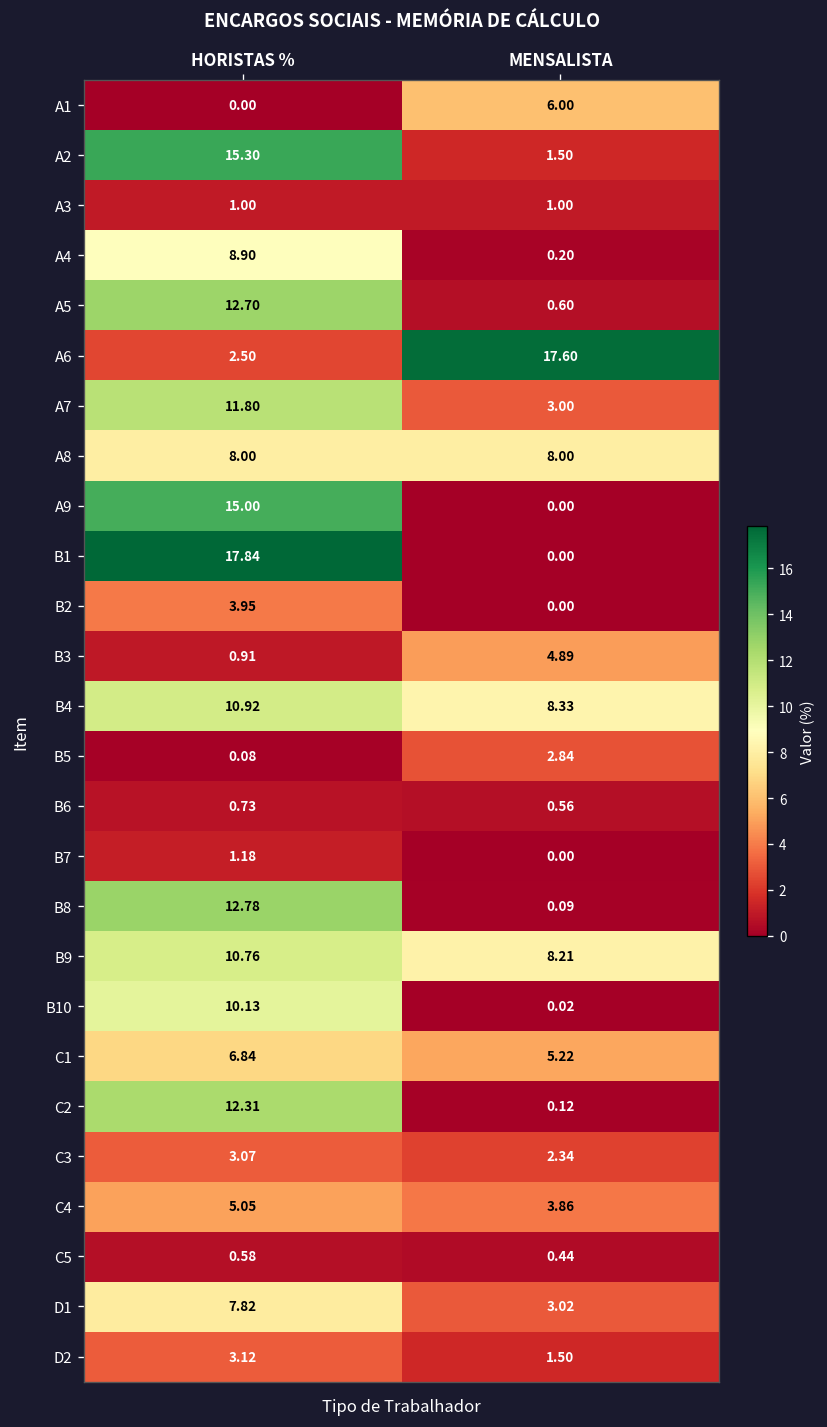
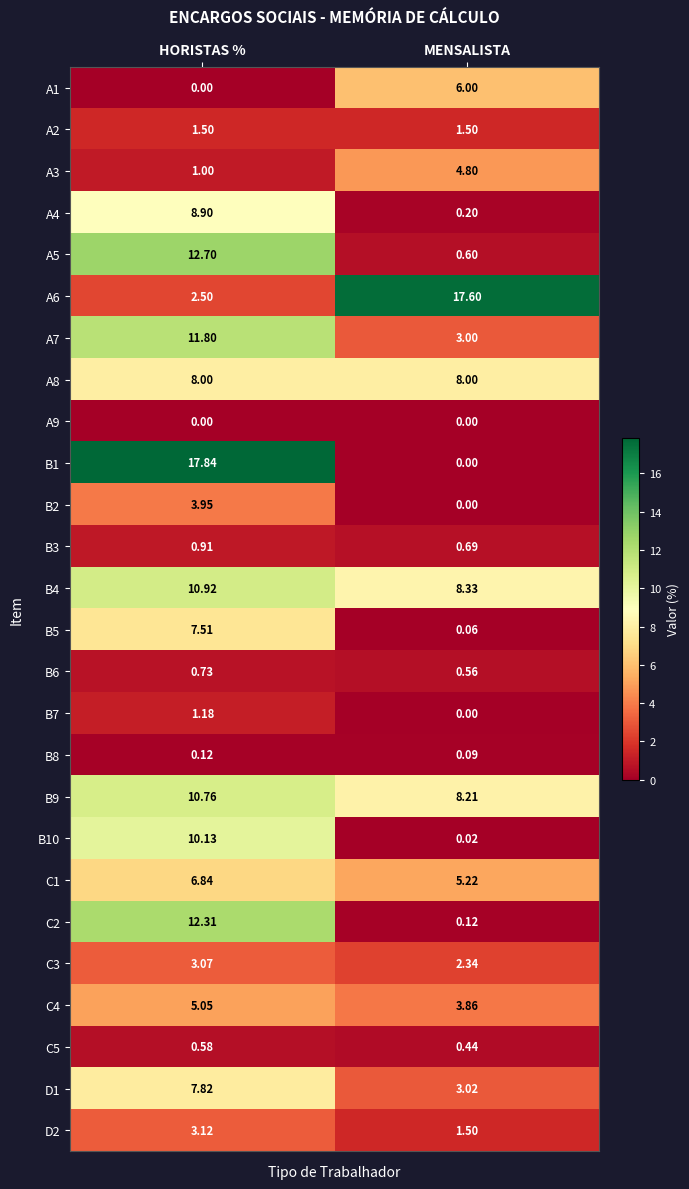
  {
    "A1": {
      "HORISTAS %": 0.00,
      "MENSALISTA": 6.00
    },
    "A2": {
-     "HORISTAS %": 15.30,
+     "HORISTAS %": 1.50,
      "MENSALISTA": 1.50
    },
    "A3": {
      "HORISTAS %": 1.00,
-     "MENSALISTA": 1.00
+     "MENSALISTA": 4.80
    },
    "A4": {
      "HORISTAS %": 8.90,
      "MENSALISTA": 0.20
    },
    "A5": {
      "HORISTAS %": 12.70,
      "MENSALISTA": 0.60
    },
    "A6": {
      "HORISTAS %": 2.50,
      "MENSALISTA": 17.60
    },
    "A7": {
      "HORISTAS %": 11.80,
      "MENSALISTA": 3.00
    },
    "A8": {
      "HORISTAS %": 8.00,
      "MENSALISTA": 8.00
    },
    "A9": {
-     "HORISTAS %": 15.00,
+     "HORISTAS %": 0.00,
      "MENSALISTA": 0.00
    },
    "B1": {
      "HORISTAS %": 17.84,
      "MENSALISTA": 0.00
    },
    "B2": {
      "HORISTAS %": 3.95,
      "MENSALISTA": 0.00
    },
    "B3": {
      "HORISTAS %": 0.91,
-     "MENSALISTA": 4.89
+     "MENSALISTA": 0.69
    },
    "B4": {
      "HORISTAS %": 10.92,
      "MENSALISTA": 8.33
    },
    "B5": {
-     "HORISTAS %": 0.08,
-     "MENSALISTA": 2.84
+     "HORISTAS %": 7.51,
+     "MENSALISTA": 0.06
    },
    "B6": {
      "HORISTAS %": 0.73,
      "MENSALISTA": 0.56
    },
    "B7": {
      "HORISTAS %": 1.18,
      "MENSALISTA": 0.00
    },
    "B8": {
-     "HORISTAS %": 12.78,
+     "HORISTAS %": 0.12,
      "MENSALISTA": 0.09
    },
    "B9": {
      "HORISTAS %": 10.76,
      "MENSALISTA": 8.21
    },
    "B10": {
      "HORISTAS %": 10.13,
      "MENSALISTA": 0.02
    },
    "C1": {
      "HORISTAS %": 6.84,
      "MENSALISTA": 5.22
    },
    "C2": {
      "HORISTAS %": 12.31,
      "MENSALISTA": 0.12
    },
    "C3": {
      "HORISTAS %": 3.07,
      "MENSALISTA": 2.34
    },
    "C4": {
      "HORISTAS %": 5.05,
      "MENSALISTA": 3.86
    },
    "C5": {
      "HORISTAS %": 0.58,
      "MENSALISTA": 0.44
    },
    "D1": {
      "HORISTAS %": 7.82,
      "MENSALISTA": 3.02
    },
    "D2": {
      "HORISTAS %": 3.12,
      "MENSALISTA": 1.50
    }
  }
